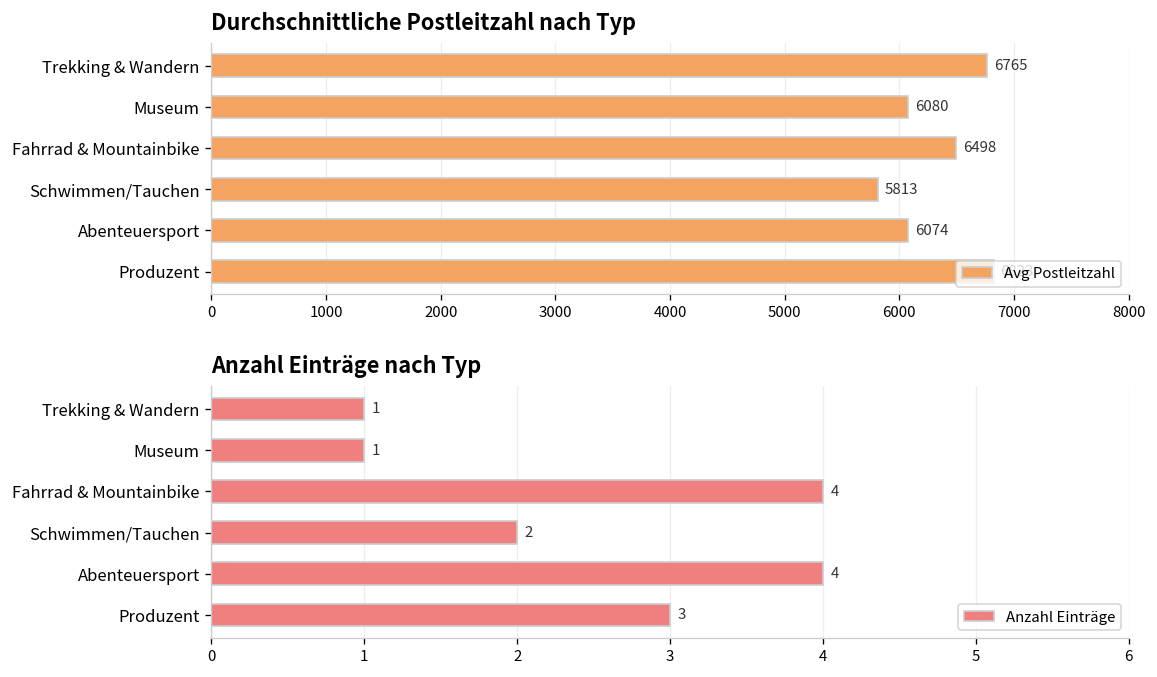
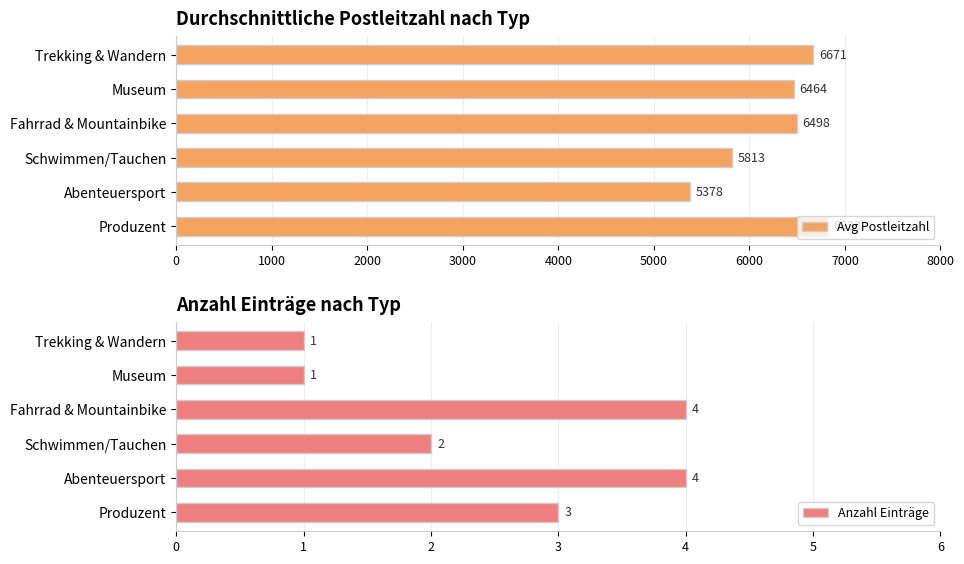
  {
    "Durchschnittliche Postleitzahl nach Typ": {
-     "Trekking & Wandern": 6765,
-     "Museum": 6080,
+     "Trekking & Wandern": 6671,
+     "Museum": 6464,
      "Fahrrad & Mountainbike": 6498,
      "Schwimmen/Tauchen": 5813,
-     "Abenteuersport": 6074
+     "Abenteuersport": 5378
    },
    "Anzahl Einträge nach Typ": {
      "Trekking & Wandern": 1,
      "Museum": 1,
      "Fahrrad & Mountainbike": 4,
      "Schwimmen/Tauchen": 2,
      "Abenteuersport": 4,
      "Produzent": 3
    }
  }
